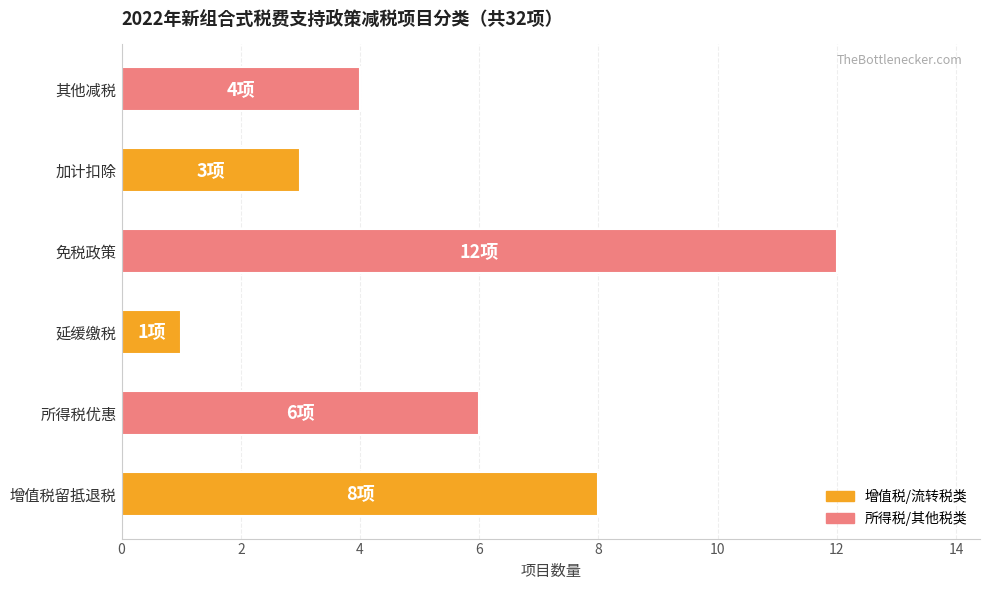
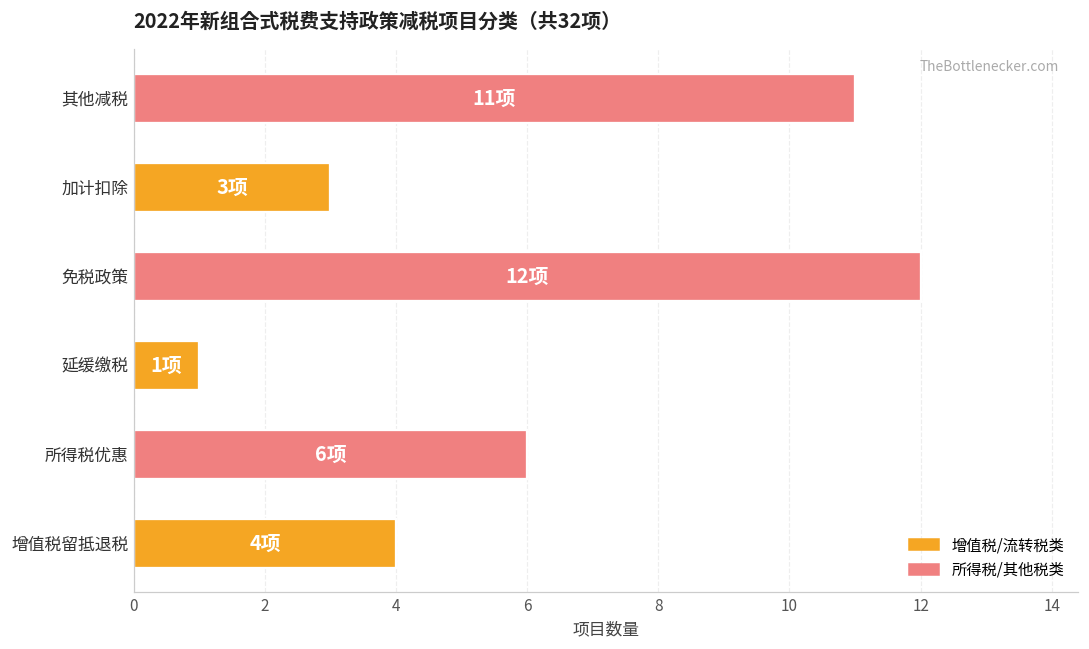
  {
-   "其他减税": "4项",
+   "其他减税": "11项",
    "加计扣除": "3项",
    "免税政策": "12项",
    "延缓缴税": "1项",
    "所得税优惠": "6项",
-   "增值税留抵退税": "8项"
+   "增值税留抵退税": "4项"
  }
